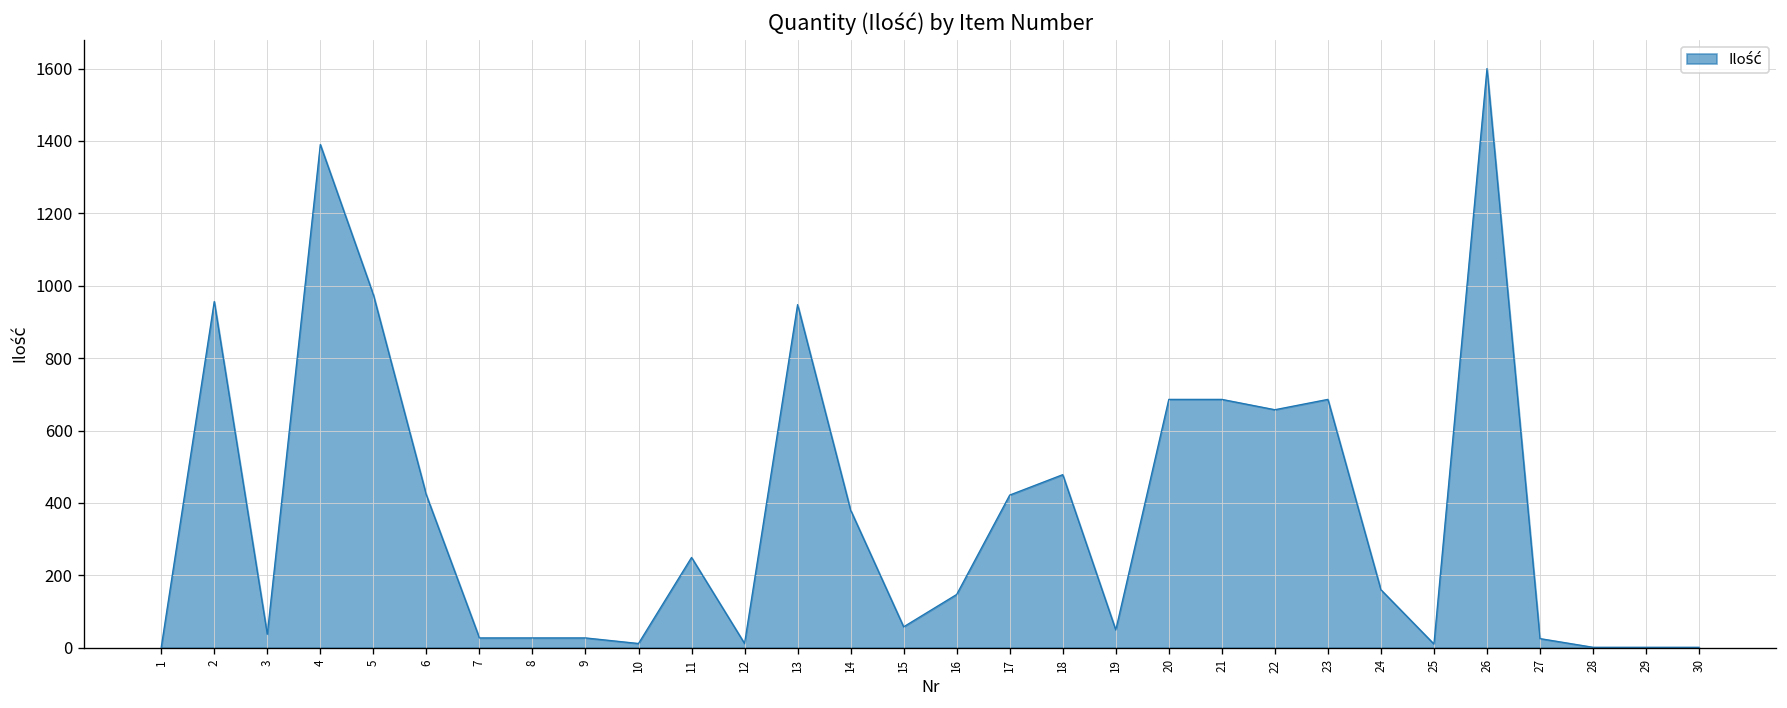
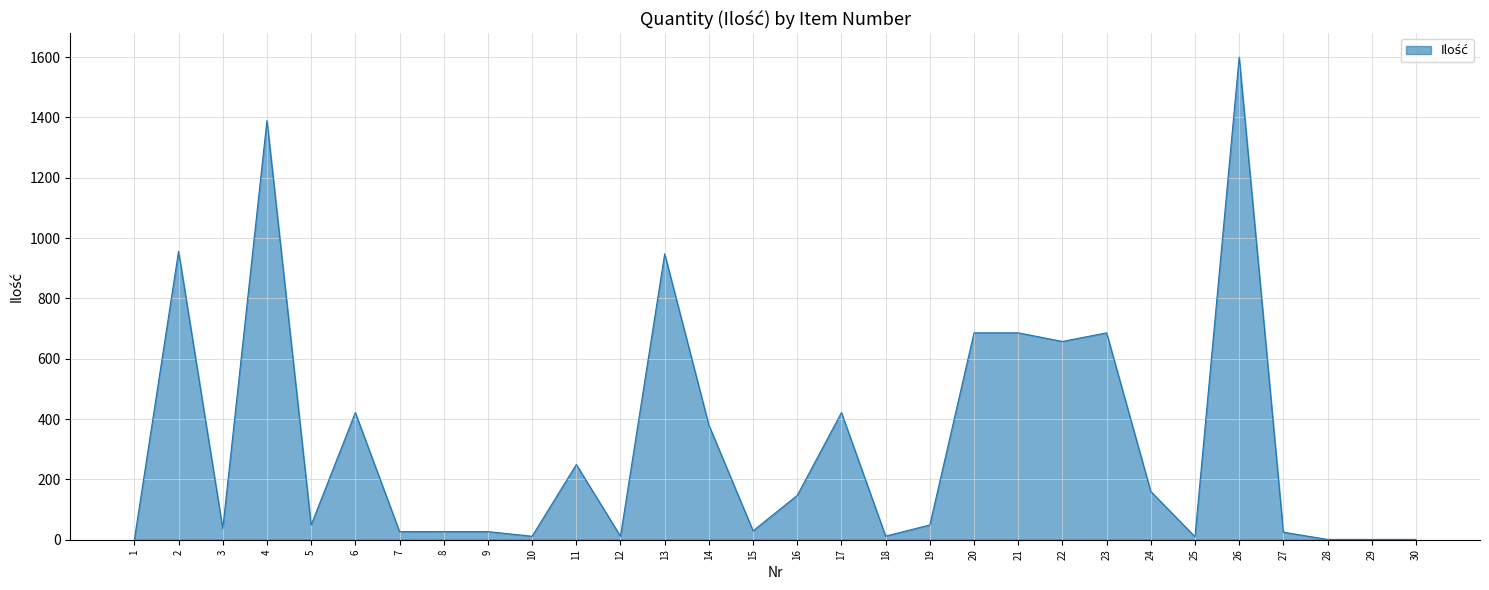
  {
    "1": 0,
    "2": 960,
    "3": 40,
    "4": 1390,
-   "5": 980,
+   "5": 50,
    "6": 420,
    "7": 30,
    "8": 30,
    "9": 30,
    "10": 10,
    "11": 250,
    "12": 10,
    "13": 950,
    "14": 380,
-   "15": 60,
+   "15": 30,
    "16": 150,
    "17": 420,
-   "18": 480,
+   "18": 10,
    "19": 50,
    "20": 690,
    "21": 690,
    "22": 660,
    "23": 690,
    "24": 160,
    "25": 10,
    "26": 1600,
    "27": 30,
    "28": 0,
    "29": 0,
    "30": 0
  }
